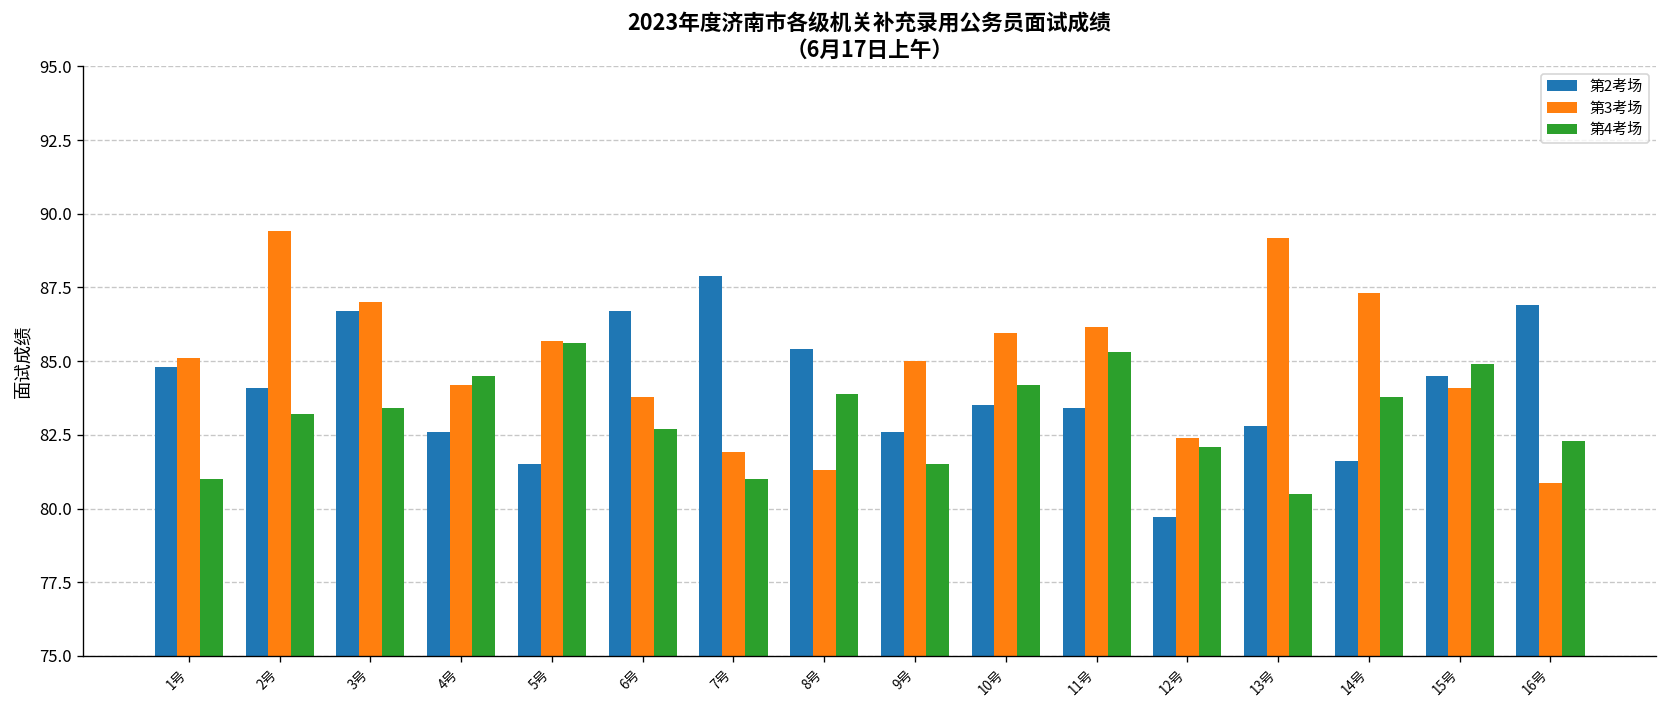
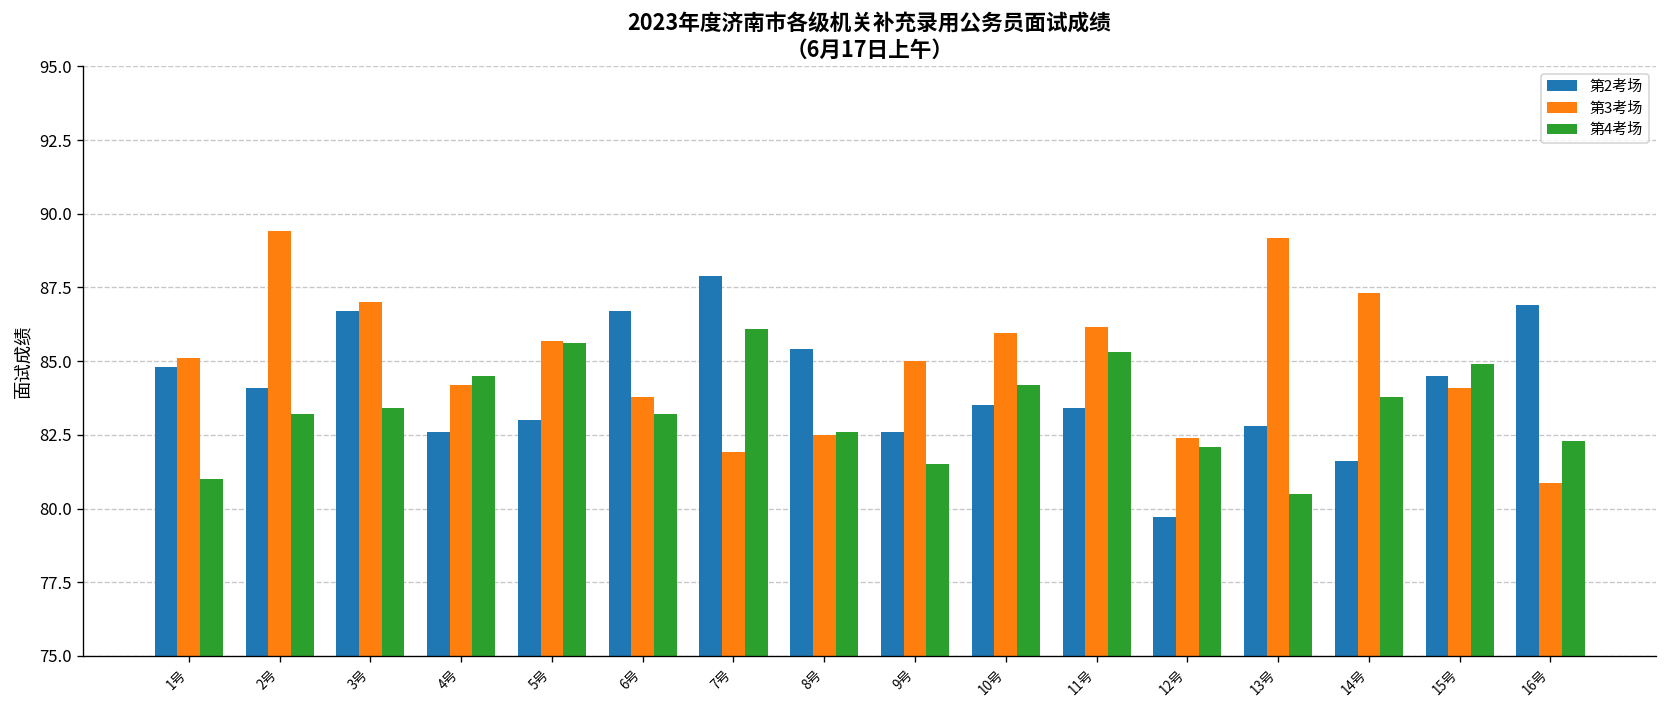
  {
    "第2考场": {
      "1号": 84.8,
      "2号": 84.1,
      "3号": 86.7,
      "4号": 82.6,
-     "5号": 81.5,
+     "5号": 83.0,
      "6号": 86.7,
      "7号": 87.9,
      "8号": 85.4,
      "9号": 82.6,
      "10号": 83.5,
      "11号": 83.4,
      "12号": 79.7,
      "13号": 82.8,
      "14号": 81.6,
      "15号": 84.5,
      "16号": 86.9
    },
    "第3考场": {
      "1号": 85.1,
      "2号": 89.4,
      "3号": 87.0,
      "4号": 84.2,
      "5号": 85.7,
      "6号": 83.8,
      "7号": 81.9,
-     "8号": 81.3,
+     "8号": 82.5,
      "9号": 85.0,
      "10号": 86.0,
      "11号": 86.2,
      "12号": 82.4,
      "13号": 89.2,
      "14号": 87.3,
      "15号": 84.1,
      "16号": 80.9
    },
    "第4考场": {
      "1号": 81.0,
      "2号": 83.2,
      "3号": 83.4,
      "4号": 84.5,
      "5号": 85.6,
-     "6号": 82.7,
-     "7号": 81.0,
-     "8号": 83.9,
+     "6号": 83.2,
+     "7号": 86.1,
+     "8号": 82.6,
      "9号": 81.5,
      "10号": 84.2,
      "11号": 85.3,
      "12号": 82.1,
      "13号": 80.5,
      "14号": 83.8,
      "15号": 84.9,
      "16号": 82.3
    }
  }
